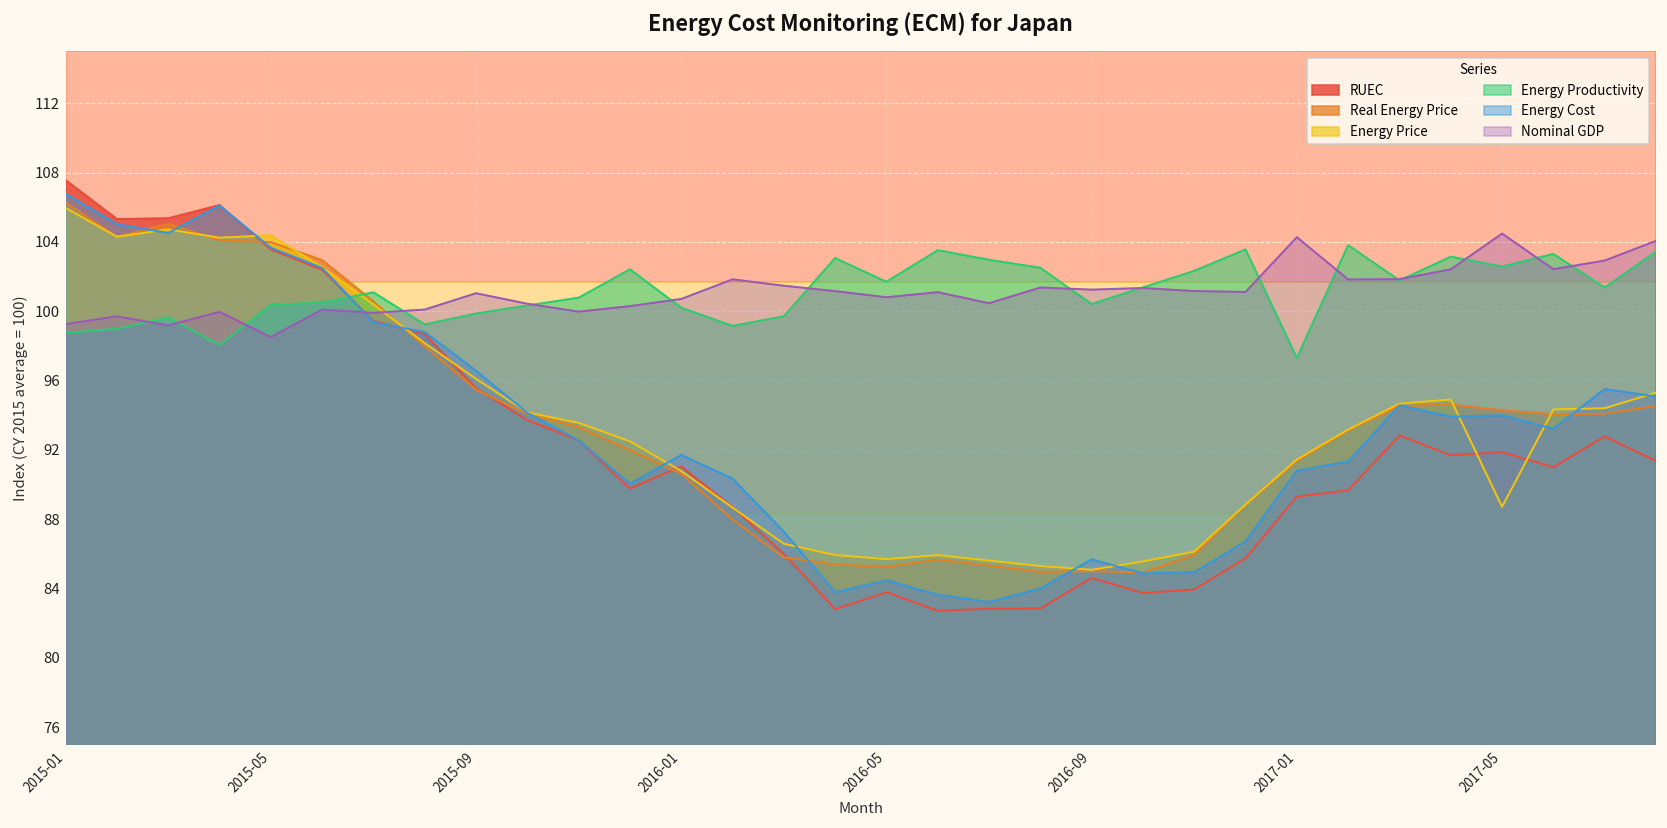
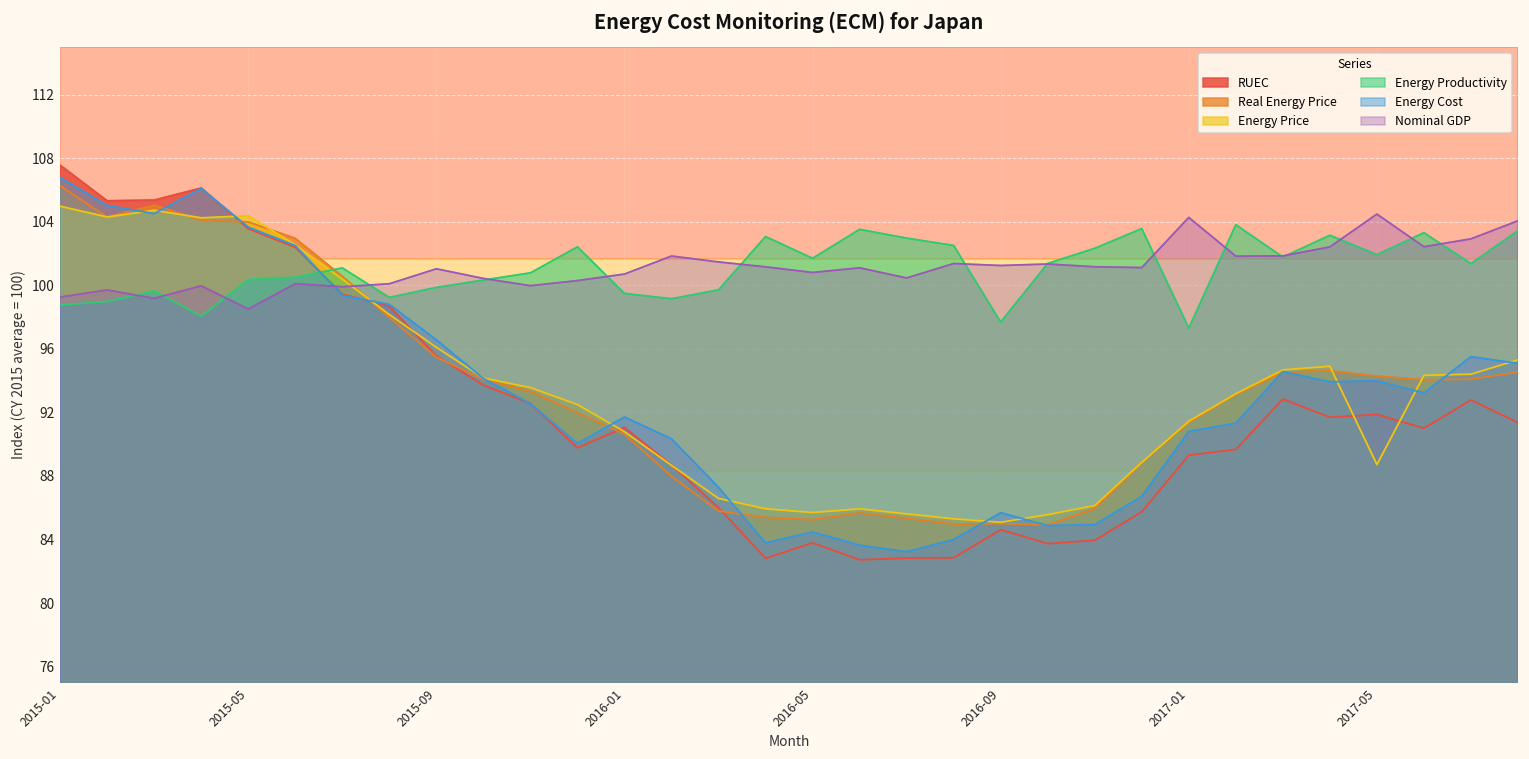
  {
    "Energy Price": {
-     "2015-01": 106.0,
+     "2015-01": 105.0,
      "2015-05": 104.4,
      "2015-09": 96.1,
      "2016-05": 85.7,
      "2017-05": 88.7
    },
    "Energy Productivity": {
      "2015-01": 98.8,
      "2015-05": 100.4,
      "2015-09": 99.9,
-     "2016-01": 100.2,
+     "2016-01": 99.5,
      "2016-05": 101.7,
-     "2016-09": 100.4,
+     "2016-09": 97.7,
      "2017-01": 97.3,
-     "2017-05": 102.6
+     "2017-05": 101.9
    },
    "Energy Cost": {
      "2015-01": 106.8,
      "2015-09": 96.6,
      "2016-01": 91.7,
      "2016-05": 84.5,
      "2016-09": 85.7,
      "2017-01": 90.8,
      "2017-05": 94.0
    },
    "Nominal GDP": {
      "2015-01": 99.3,
      "2015-05": 98.5,
      "2015-09": 101.0,
      "2016-01": 100.7,
      "2016-05": 100.8,
      "2016-09": 101.2,
      "2017-01": 104.3,
      "2017-05": 104.5
    }
  }
